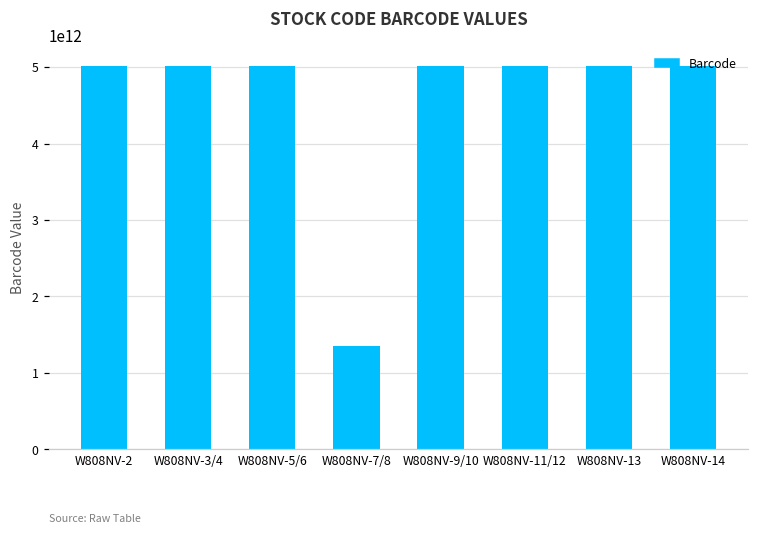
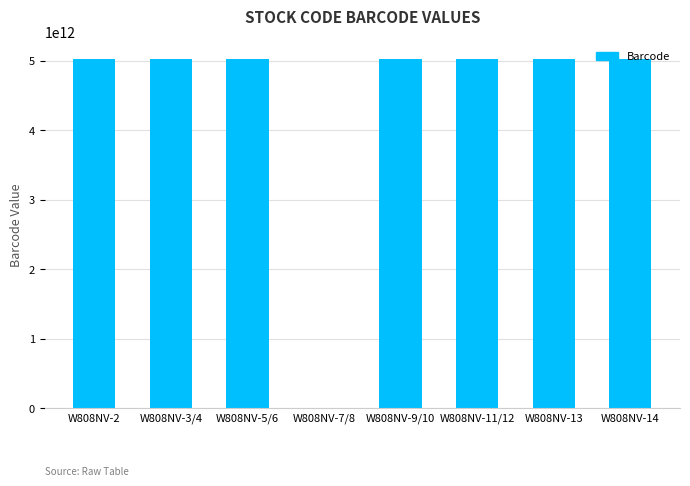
  {
    "W808NV-2": 5000000000000,
    "W808NV-3/4": 5000000000000,
    "W808NV-5/6": 5000000000000,
-   "W808NV-7/8": 1300000000000,
+   "W808NV-7/8": 0,
    "W808NV-9/10": 5000000000000,
    "W808NV-11/12": 5000000000000,
    "W808NV-13": 5000000000000,
    "W808NV-14": 5000000000000
  }
